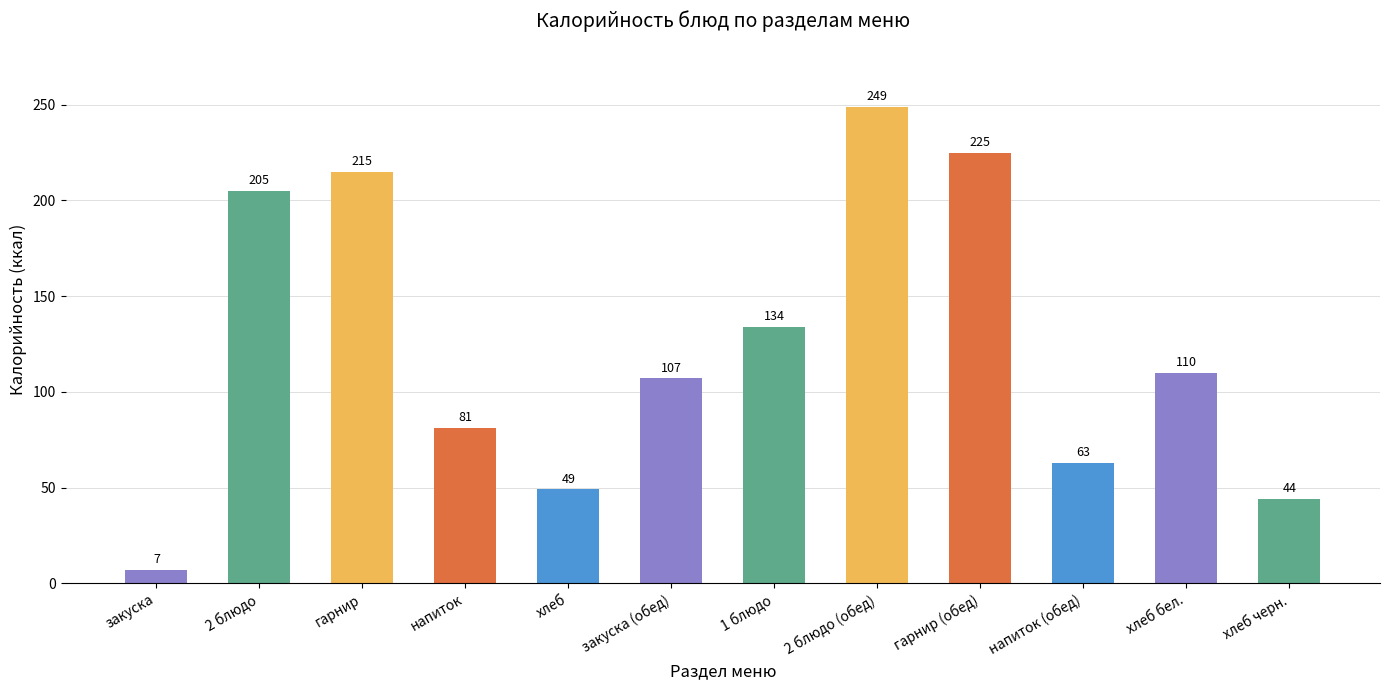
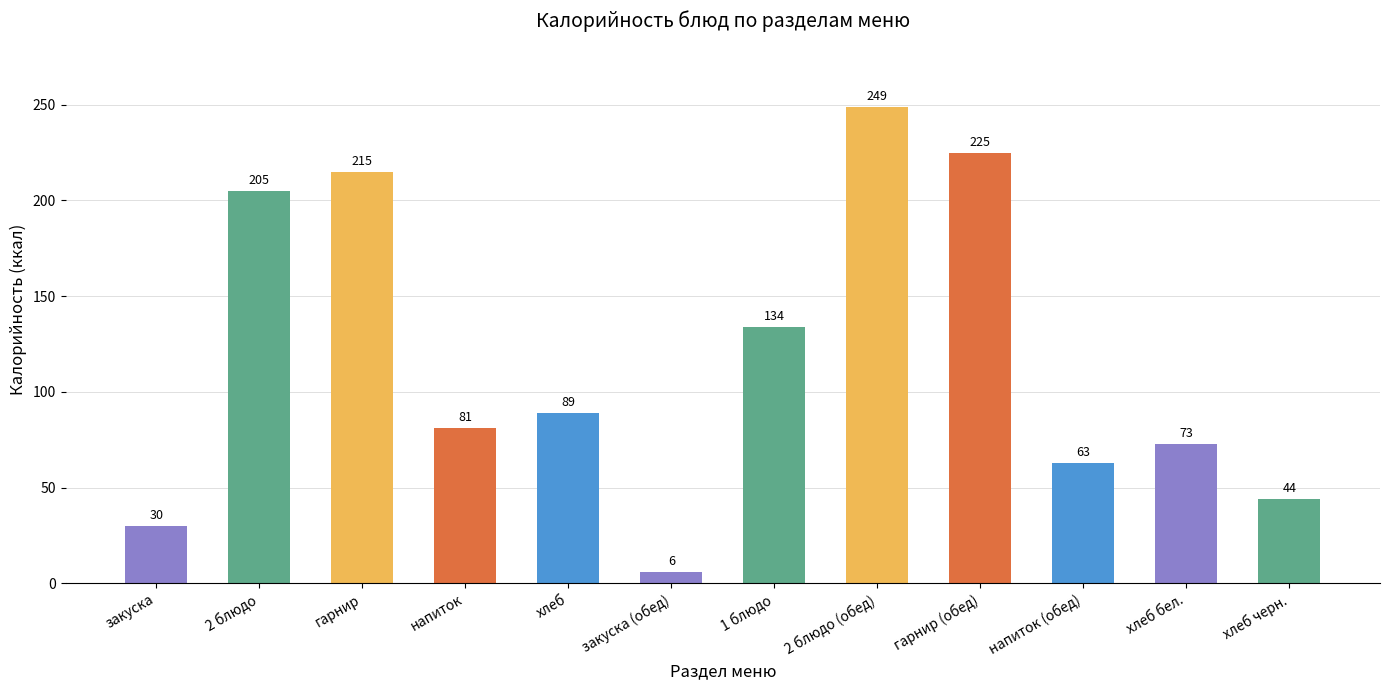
  {
-   "закуска": 7,
+   "закуска": 30,
    "2 блюдо": 205,
    "гарнир": 215,
    "напиток": 81,
-   "хлеб": 49,
-   "закуска (обед)": 107,
+   "хлеб": 89,
+   "закуска (обед)": 6,
    "1 блюдо": 134,
    "2 блюдо (обед)": 249,
    "гарнир (обед)": 225,
    "напиток (обед)": 63,
-   "хлеб бел.": 110,
+   "хлеб бел.": 73,
    "хлеб черн.": 44
  }
